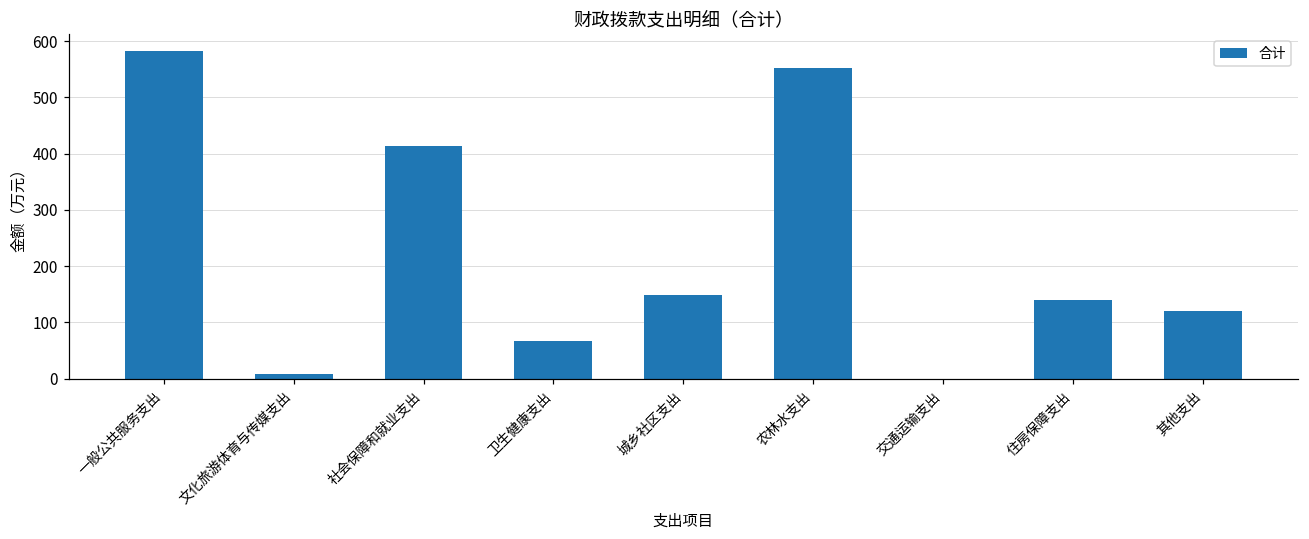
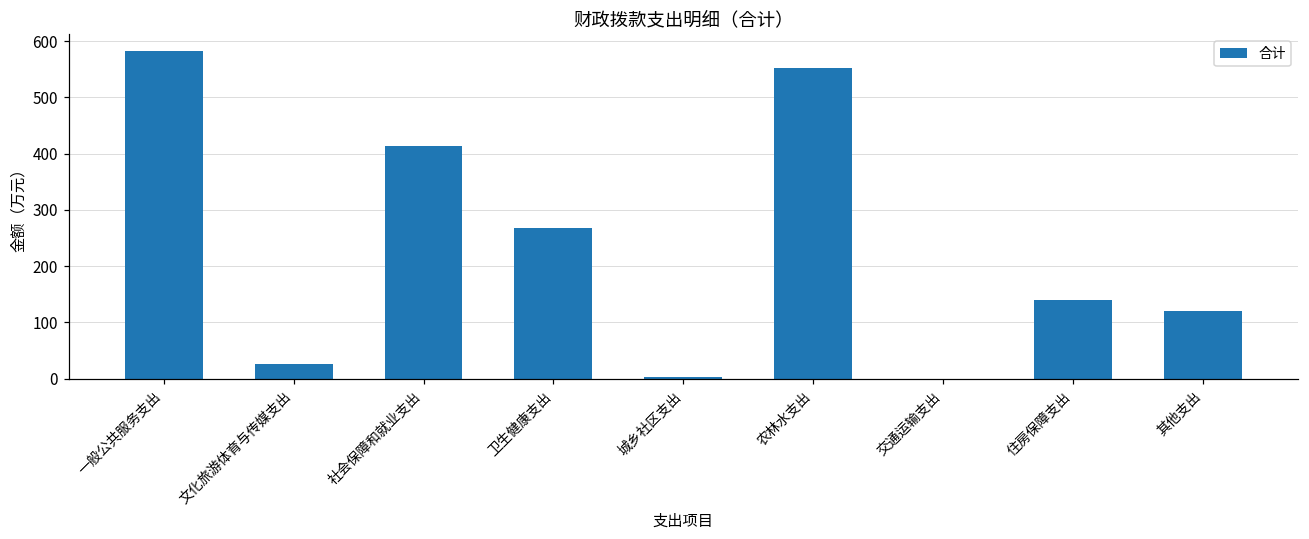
  {
    "一般公共服务支出": 580,
-   "文化旅游体育与传媒支出": 10,
+   "文化旅游体育与传媒支出": 30,
    "社会保障和就业支出": 410,
-   "卫生健康支出": 70,
-   "城乡社区支出": 150,
+   "卫生健康支出": 270,
+   "城乡社区支出": 0,
    "农林水支出": 550,
    "住房保障支出": 140,
    "其他支出": 120
  }
